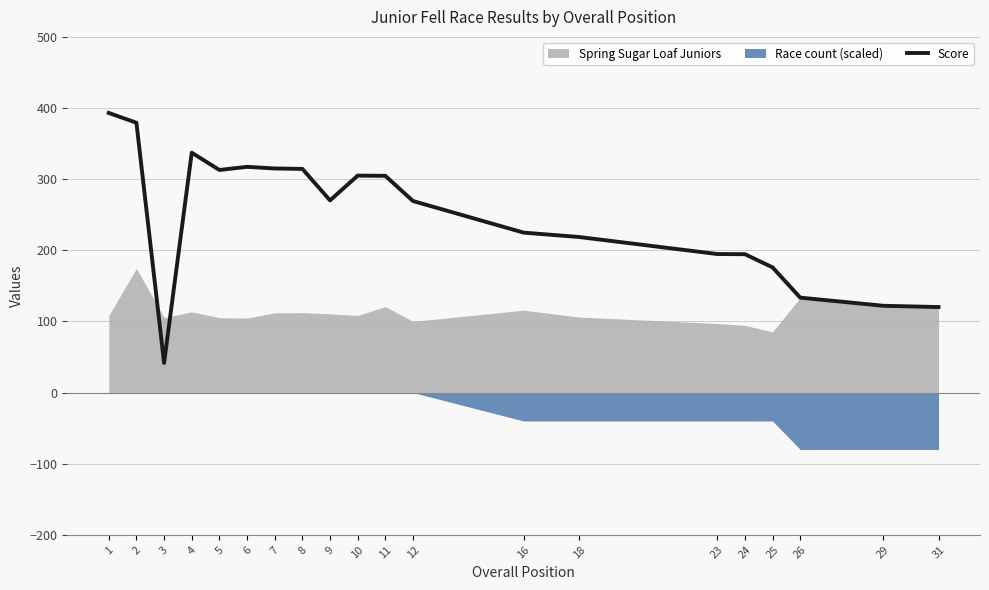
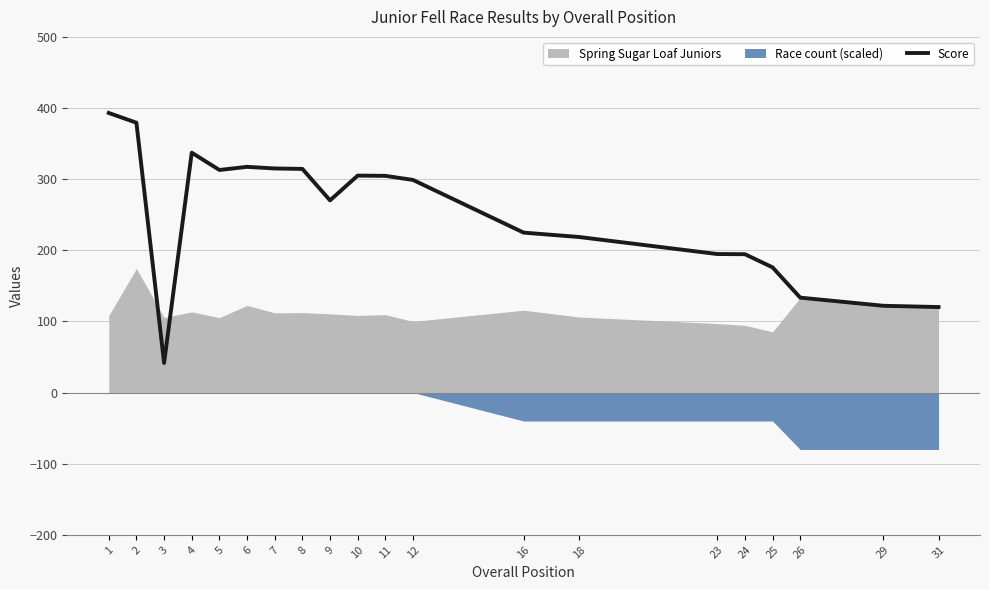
  {
    "Score": {
      "1": 390,
      "2": 380,
      "3": 40,
      "4": 340,
      "5": 310,
      "6": 320,
      "7": 320,
      "8": 310,
      "9": 270,
      "10": 300,
      "11": 300,
-     "12": 270,
+     "12": 300,
      "16": 220,
      "18": 220,
      "23": 190,
      "24": 190,
      "25": 180
    },
    "Spring Sugar Loaf Juniors": {
      "1": 110,
      "2": 170,
      "3": 110,
      "4": 110,
      "5": 110,
-     "6": 100,
+     "6": 120,
      "7": 110,
      "8": 110,
      "9": 110,
      "10": 110,
-     "11": 120,
+     "11": 110,
      "12": 100,
      "16": 120,
      "18": 110,
      "23": 100,
      "24": 90,
      "25": 90
    },
    "Race count (scaled)": {
      "1": 0,
      "2": 0,
      "3": 0,
      "4": 0,
      "5": 0,
      "6": 0,
      "7": 0,
      "8": 0,
      "9": 0,
      "10": 0,
      "11": 0,
      "12": 0
    }
  }
